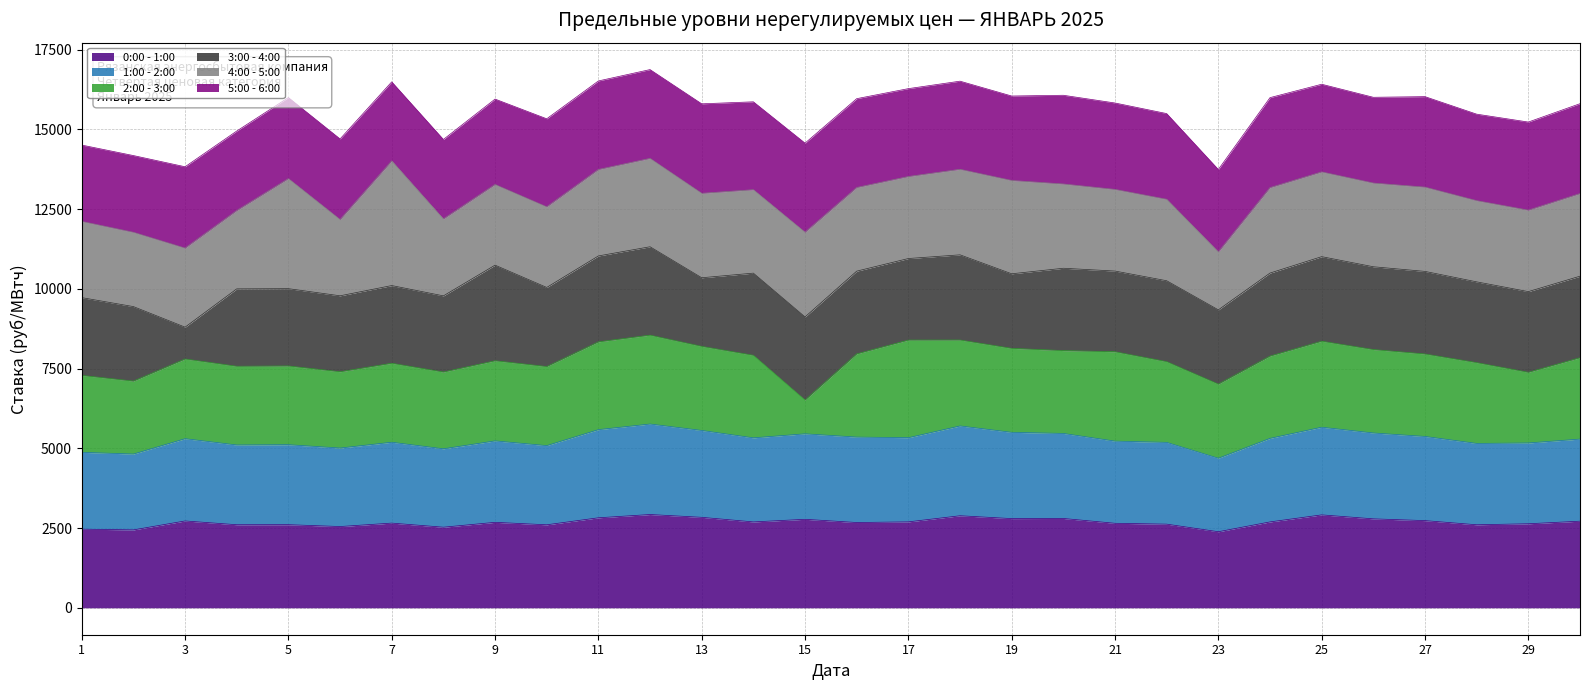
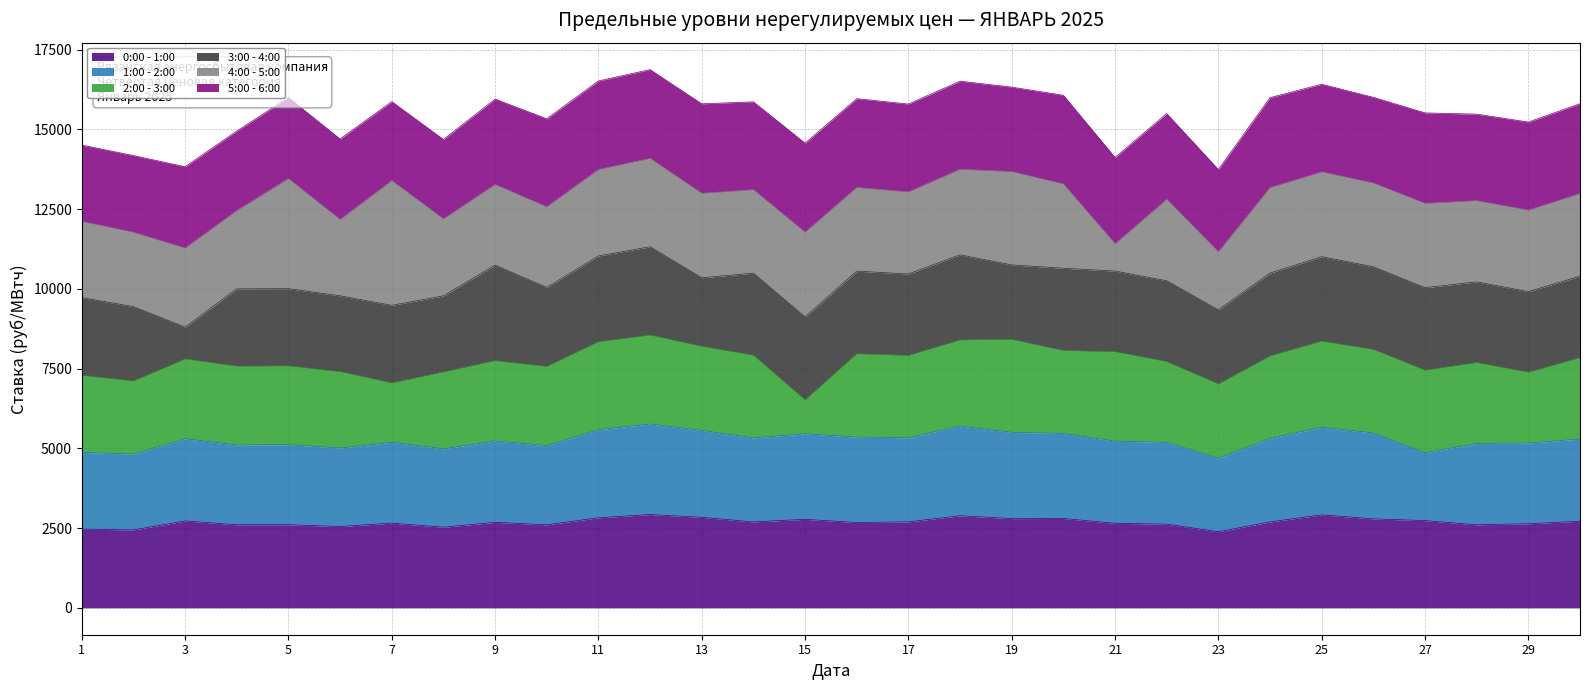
  {
    "1:00 - 2:00": {
      "1": 2400,
      "3": 2600,
      "5": 2500,
      "7": 2500,
      "9": 2600,
      "11": 2800,
      "13": 2700,
      "15": 2700,
      "17": 2600,
      "19": 2700,
      "21": 2600,
      "23": 2300,
      "25": 2700,
-     "27": 2600,
+     "27": 2100,
      "29": 2500
    },
    "2:00 - 3:00": {
      "1": 2400,
      "3": 2500,
      "5": 2500,
-     "7": 2500,
+     "7": 1900,
      "9": 2500,
      "11": 2800,
      "13": 2600,
      "15": 1100,
-     "17": 3100,
-     "19": 2600,
+     "17": 2600,
+     "19": 2900,
      "21": 2800,
      "23": 2300,
      "25": 2700,
      "27": 2600,
      "29": 2200
    },
    "3:00 - 4:00": {
      "1": 2400,
      "3": 1000,
      "5": 2400,
      "7": 2400,
      "9": 3000,
      "11": 2700,
      "13": 2200,
      "15": 2600,
      "17": 2600,
      "19": 2300,
      "21": 2500,
      "23": 2300,
      "25": 2700,
      "27": 2600,
      "29": 2500
    },
    "4:00 - 5:00": {
      "1": 2400,
      "3": 2500,
      "5": 3500,
      "7": 3900,
      "9": 2500,
      "11": 2700,
      "13": 2600,
      "15": 2700,
      "17": 2600,
      "19": 2900,
-     "21": 2600,
+     "21": 900,
      "23": 1800,
      "25": 2700,
      "27": 2600,
      "29": 2600
    }
  }
